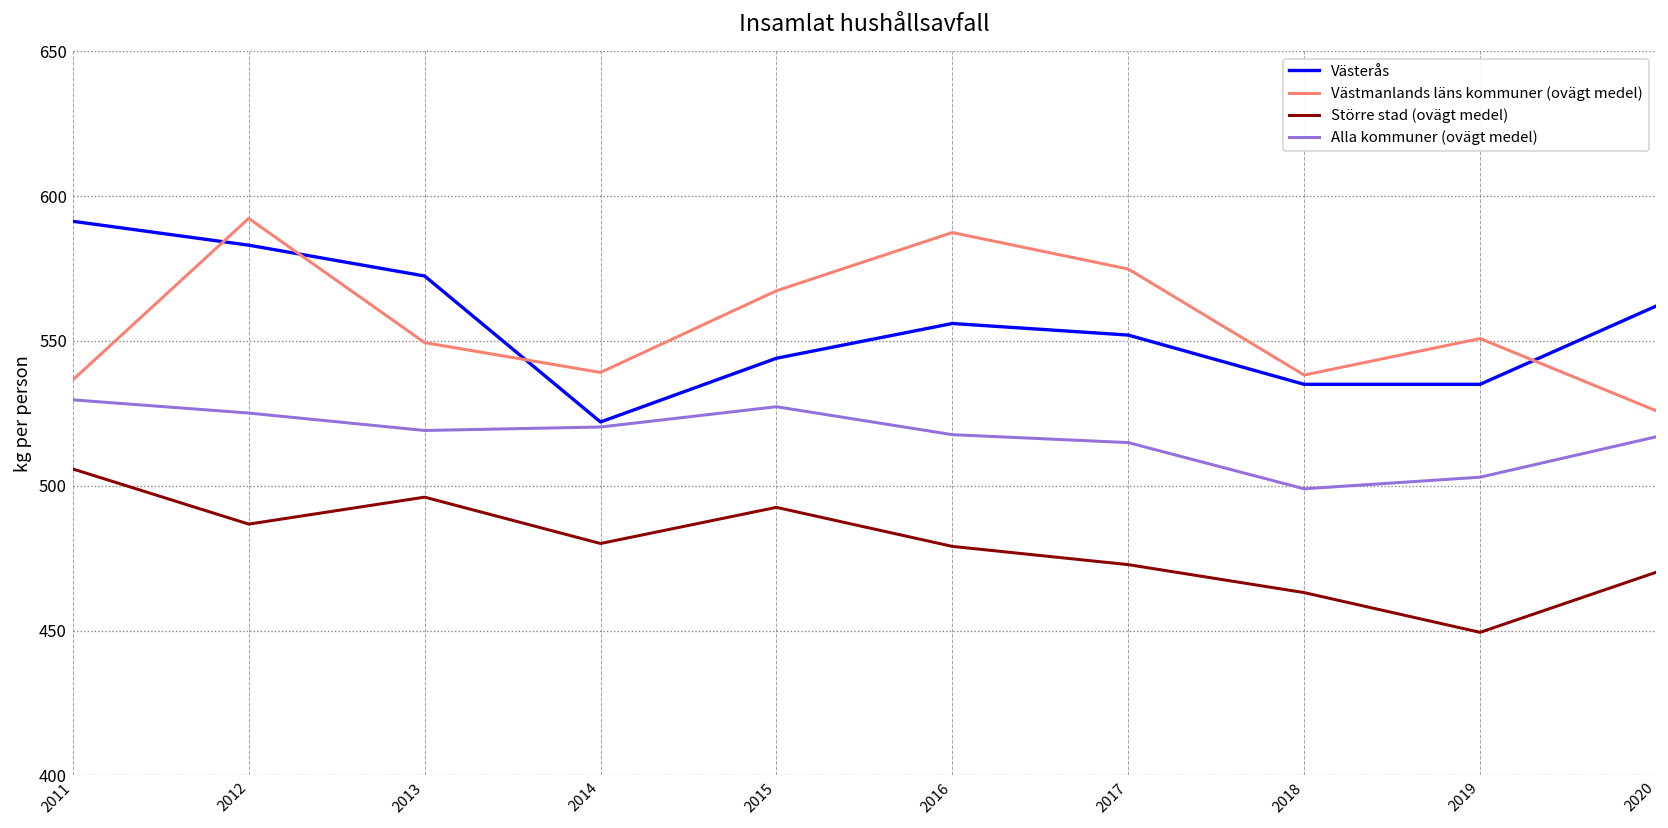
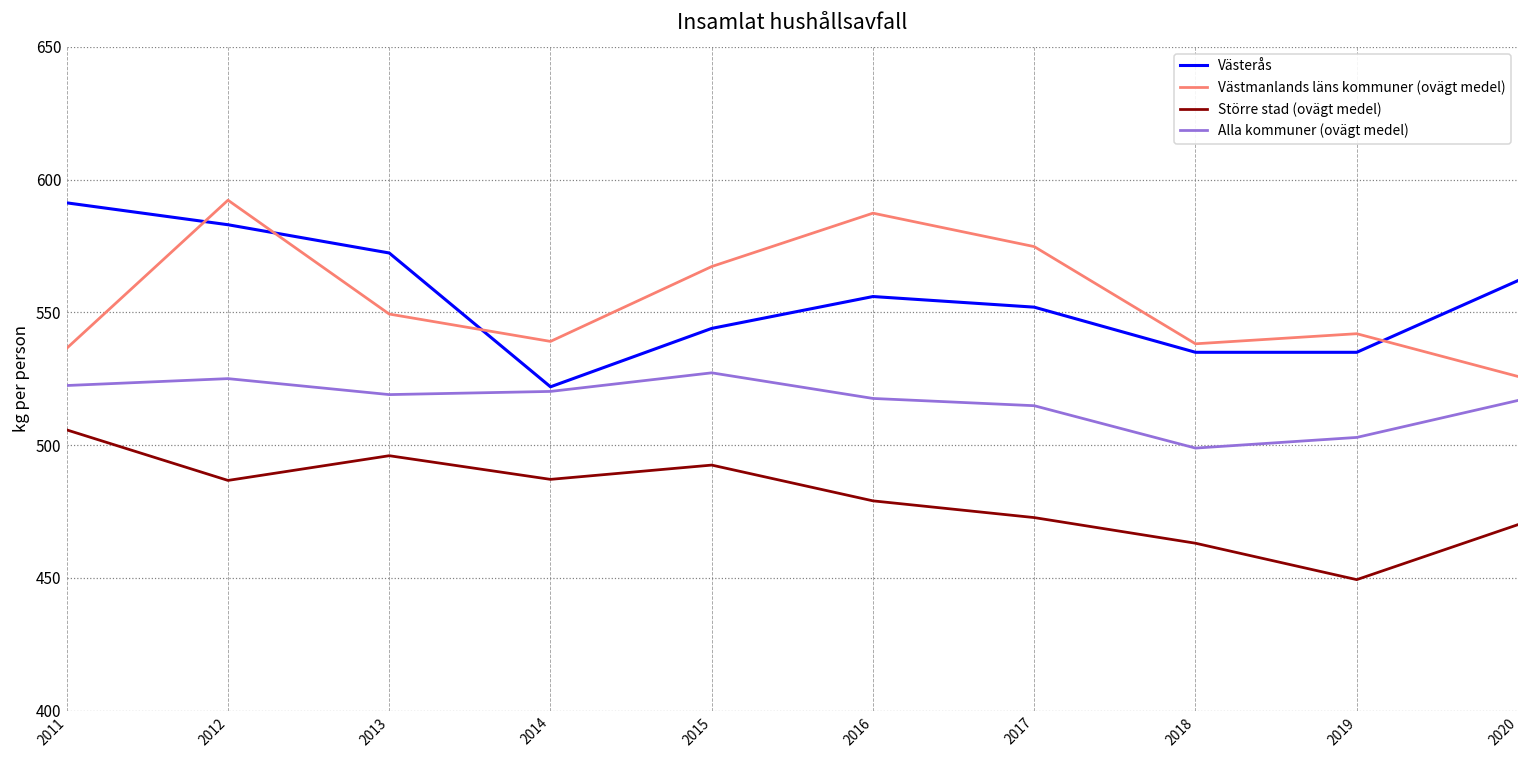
  {
    "Västerås": {
      "2011": 591,
      "2012": 583,
      "2013": 572,
      "2014": 522,
      "2015": 544,
      "2016": 556,
      "2017": 552,
      "2018": 535,
      "2019": 535,
      "2020": 562
    },
    "Västmanlands läns kommuner (ovägt medel)": {
      "2011": 537,
      "2012": 592,
      "2013": 549,
      "2014": 539,
      "2015": 567,
      "2016": 587,
      "2017": 575,
      "2018": 538,
-     "2019": 551,
+     "2019": 542,
      "2020": 526
    },
    "Större stad (ovägt medel)": {
      "2011": 506,
      "2012": 487,
      "2013": 496,
-     "2014": 480,
+     "2014": 487,
      "2015": 493,
      "2016": 479,
      "2017": 473,
      "2018": 463,
      "2019": 449,
      "2020": 470
    },
    "Alla kommuner (ovägt medel)": {
-     "2011": 530,
+     "2011": 522,
      "2012": 525,
      "2013": 519,
      "2014": 520,
      "2015": 527,
      "2016": 518,
      "2017": 515,
      "2018": 499,
      "2019": 503,
      "2020": 517
    }
  }
